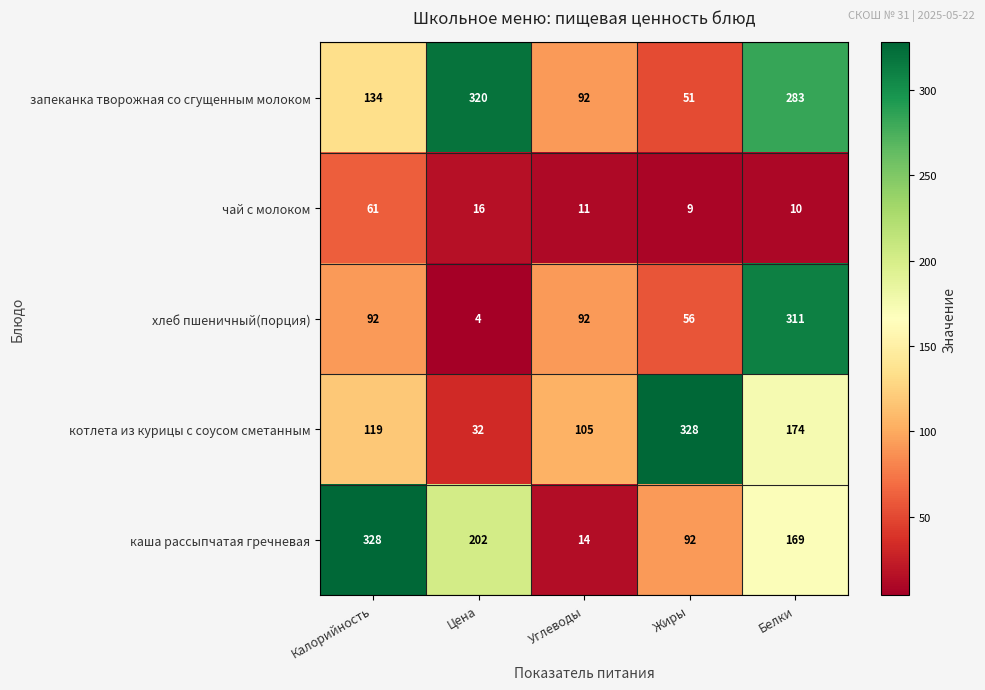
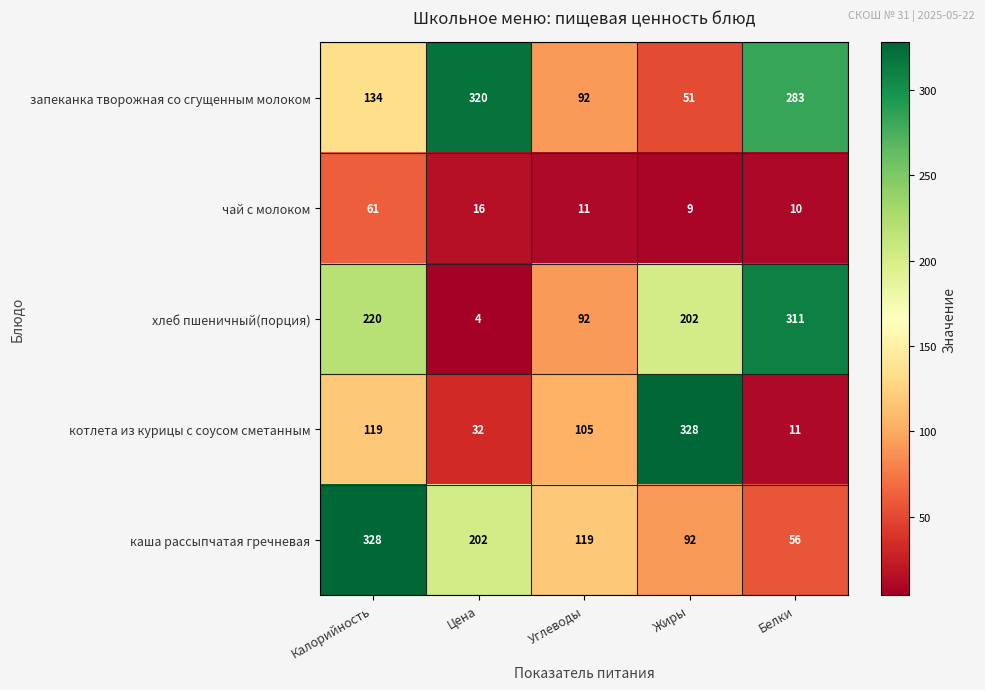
  {
    "запеканка творожная со сгущенным молоком": {
      "Калорийность": 134,
      "Цена": 320,
      "Углеводы": 92,
      "Жиры": 51,
      "Белки": 283
    },
    "чай с молоком": {
      "Калорийность": 61,
      "Цена": 16,
      "Углеводы": 11,
      "Жиры": 9,
      "Белки": 10
    },
    "хлеб пшеничный(порция)": {
-     "Калорийность": 92,
+     "Калорийность": 220,
      "Цена": 4,
      "Углеводы": 92,
-     "Жиры": 56,
+     "Жиры": 202,
      "Белки": 311
    },
    "котлета из курицы с соусом сметанным": {
      "Калорийность": 119,
      "Цена": 32,
      "Углеводы": 105,
      "Жиры": 328,
-     "Белки": 174
+     "Белки": 11
    },
    "каша рассыпчатая гречневая": {
      "Калорийность": 328,
      "Цена": 202,
-     "Углеводы": 14,
+     "Углеводы": 119,
      "Жиры": 92,
-     "Белки": 169
+     "Белки": 56
    }
  }
